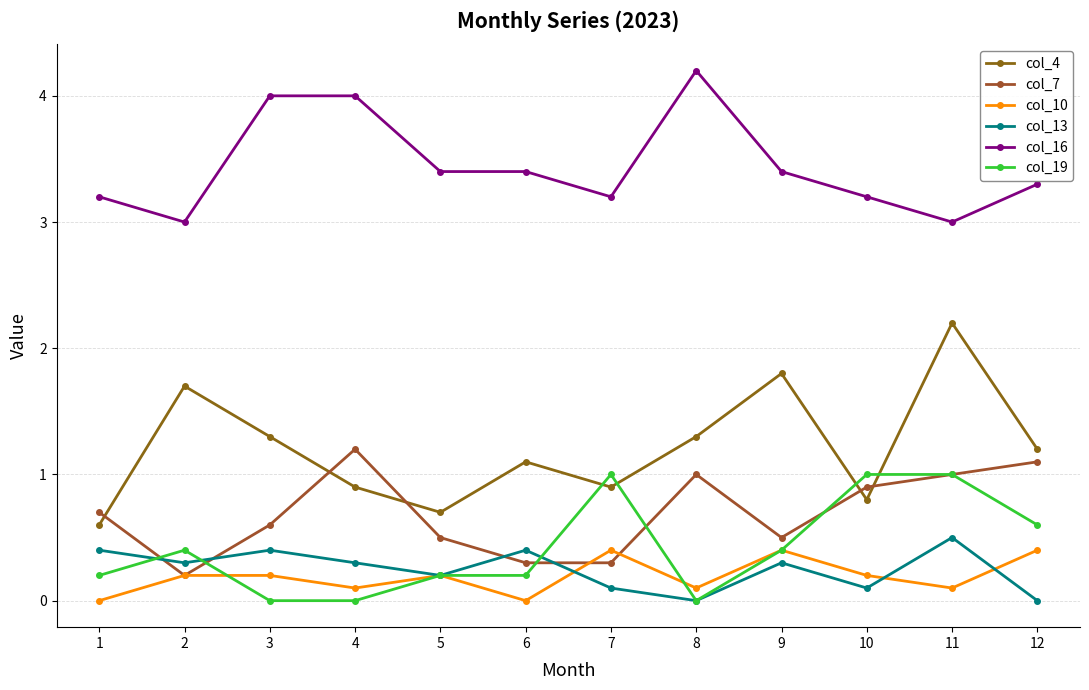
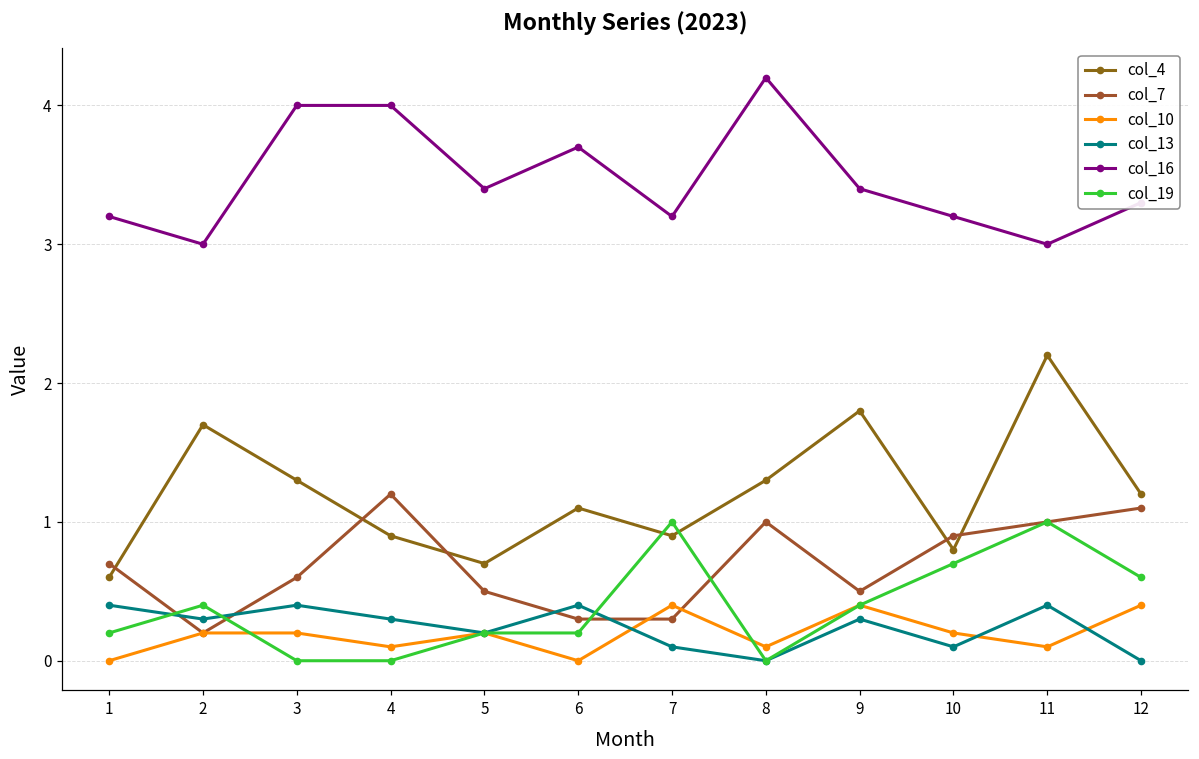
  {
    "col_10": {
      "1": 0.0,
      "3": 0.2,
      "4": 0.1,
      "6": 0.0,
      "7": 0.4,
      "8": 0.1,
      "10": 0.2,
      "11": 0.1,
      "12": 0.4
    },
    "col_13": {
      "1": 0.4,
      "2": 0.3,
      "3": 0.4,
      "4": 0.3,
      "6": 0.4,
      "7": 0.1,
      "9": 0.3,
      "10": 0.1,
-     "11": 0.5,
+     "11": 0.4,
      "12": 0.0
    },
    "col_16": {
      "1": 3.2,
      "2": 3.0,
      "3": 4.0,
      "4": 4.0,
      "5": 3.4,
-     "6": 3.4,
+     "6": 3.7,
      "7": 3.2,
      "8": 4.2,
      "9": 3.4,
      "10": 3.2,
      "11": 3.0,
      "12": 3.3
    },
    "col_19": {
      "1": 0.2,
      "2": 0.4,
      "3": 0.0,
      "4": 0.0,
      "6": 0.2,
      "7": 1.0,
-     "10": 1.0,
+     "10": 0.7,
      "12": 0.6
    }
  }
